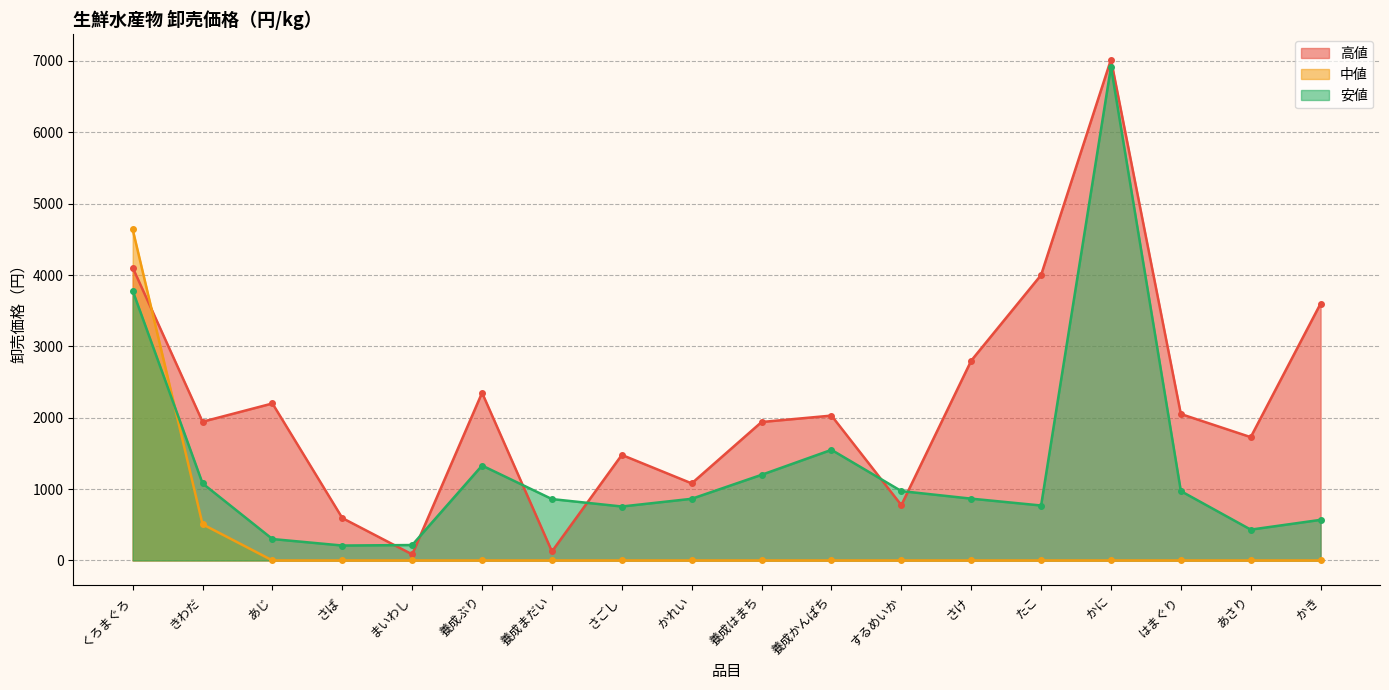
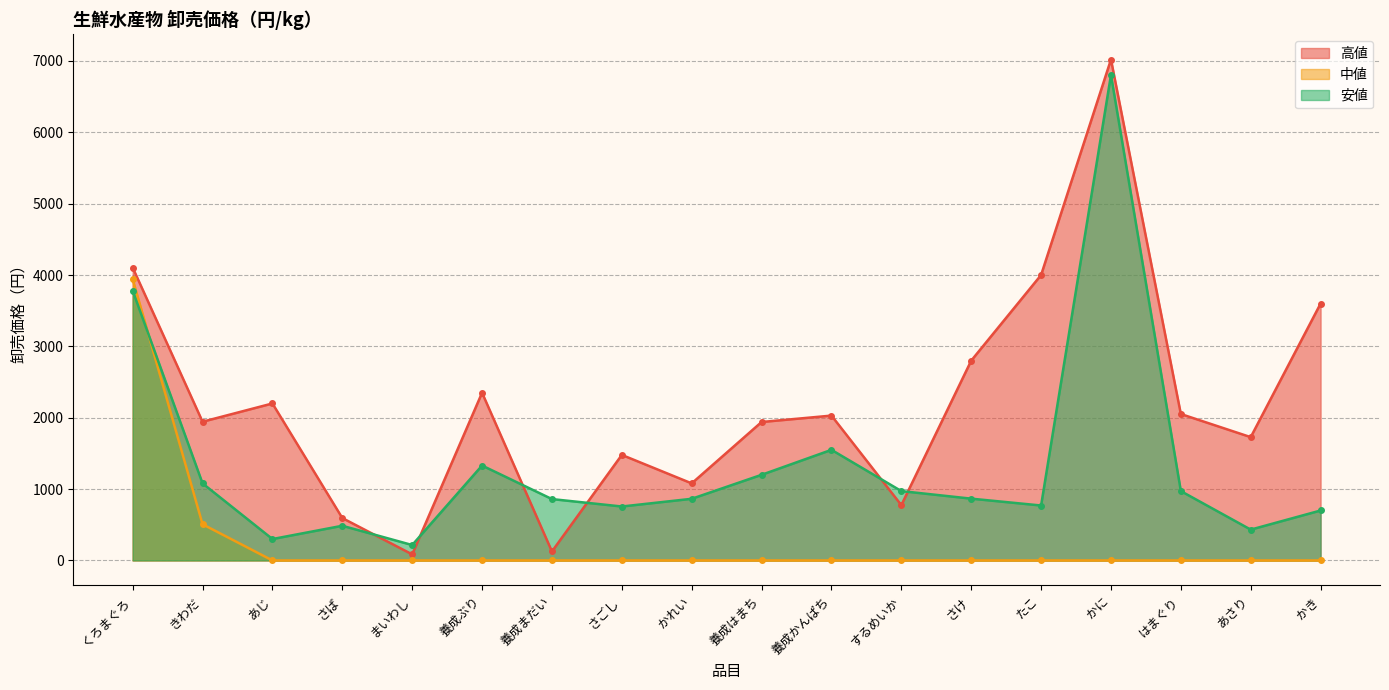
  {
    "高値": {
      "くろまぐろ": 4100,
      "きわだ": 1900,
      "あじ": 2200,
      "さば": 600,
      "まいわし": 100,
      "養成ぶり": 2400,
      "養成まだい": 100,
      "さごし": 1500,
      "かれい": 1100,
      "養成はまち": 1900,
      "養成かんぱち": 2000,
      "するめいか": 800,
      "さけ": 2800,
      "たこ": 4000,
      "かに": 7000,
      "はまぐり": 2100,
      "あさり": 1700,
      "かき": 3600
    },
    "中値": {
-     "くろまぐろ": 4600,
+     "くろまぐろ": 3900,
      "きわだ": 500,
      "あじ": 0,
      "さば": 0,
      "まいわし": 0,
      "養成ぶり": 0,
      "養成まだい": 0,
      "さごし": 0,
      "かれい": 0,
      "養成はまち": 0,
      "養成かんぱち": 0,
      "するめいか": 0,
      "さけ": 0,
      "たこ": 0,
      "かに": 0,
      "はまぐり": 0,
      "あさり": 0,
      "かき": 0
    },
    "安値": {
      "くろまぐろ": 3800,
      "きわだ": 1100,
      "あじ": 300,
-     "さば": 200,
+     "さば": 500,
      "まいわし": 200,
      "養成ぶり": 1300,
      "養成まだい": 900,
      "さごし": 800,
      "かれい": 900,
      "養成はまち": 1200,
      "養成かんぱち": 1600,
      "するめいか": 1000,
      "さけ": 900,
      "たこ": 800,
-     "かに": 6900,
+     "かに": 6800,
      "はまぐり": 1000,
      "あさり": 400,
-     "かき": 600
+     "かき": 700
    }
  }
